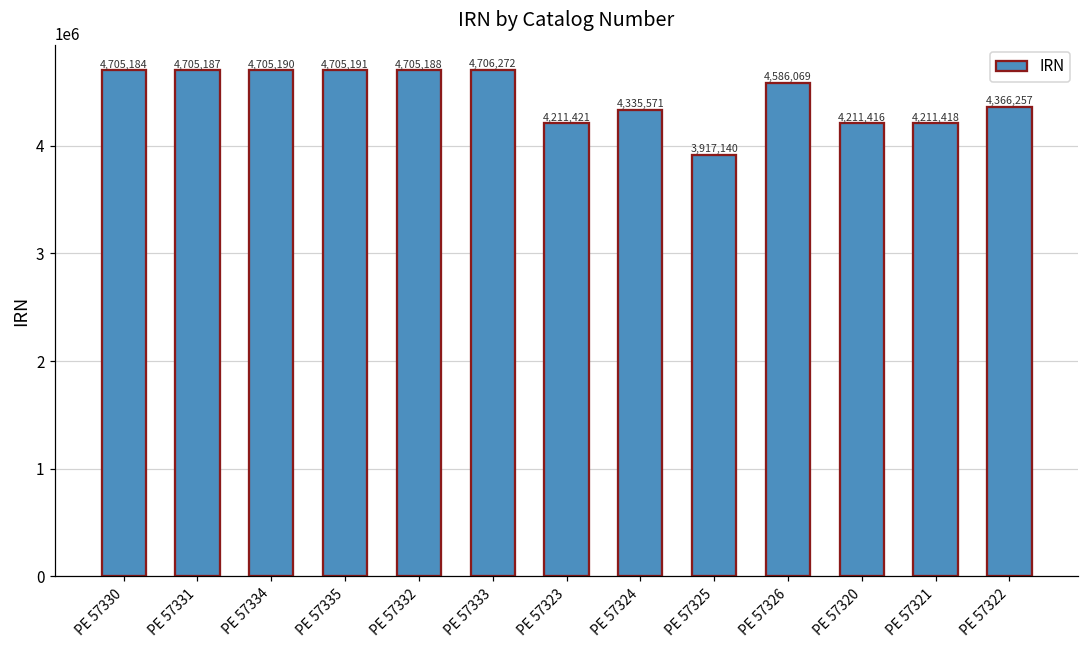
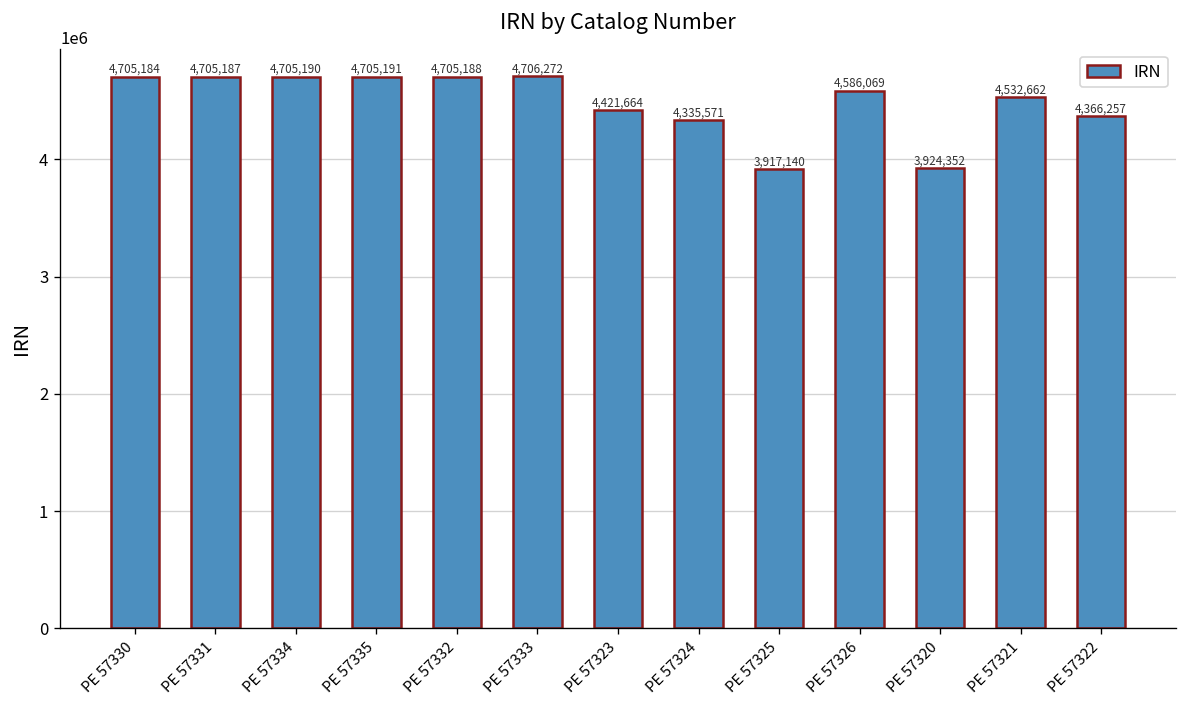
  {
    "PE 57330": "4,705,184",
    "PE 57331": "4,705,187",
    "PE 57334": "4,705,190",
    "PE 57335": "4,705,191",
    "PE 57332": "4,705,188",
    "PE 57333": "4,706,272",
-   "PE 57323": "4,211,421",
+   "PE 57323": "4,421,664",
    "PE 57324": "4,335,571",
    "PE 57325": "3,917,140",
    "PE 57326": "4,586,069",
-   "PE 57320": "4,211,416",
-   "PE 57321": "4,211,418",
+   "PE 57320": "3,924,352",
+   "PE 57321": "4,532,662",
    "PE 57322": "4,366,257"
  }
